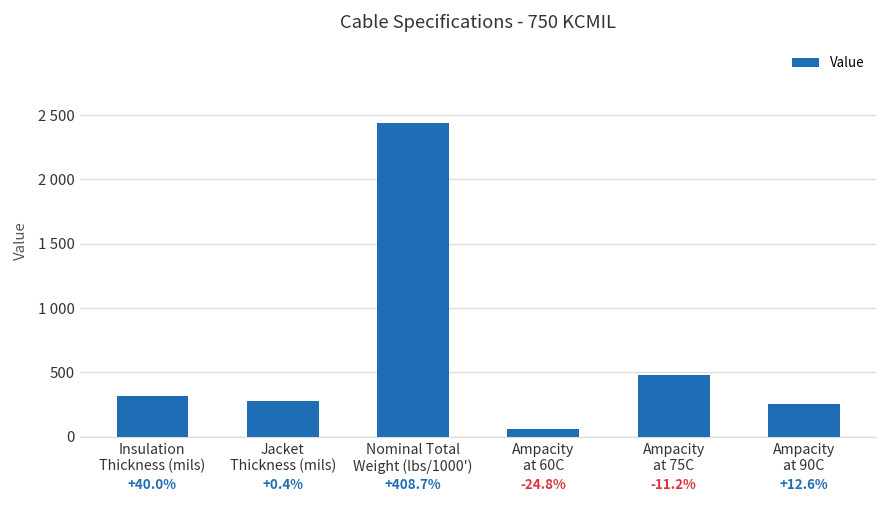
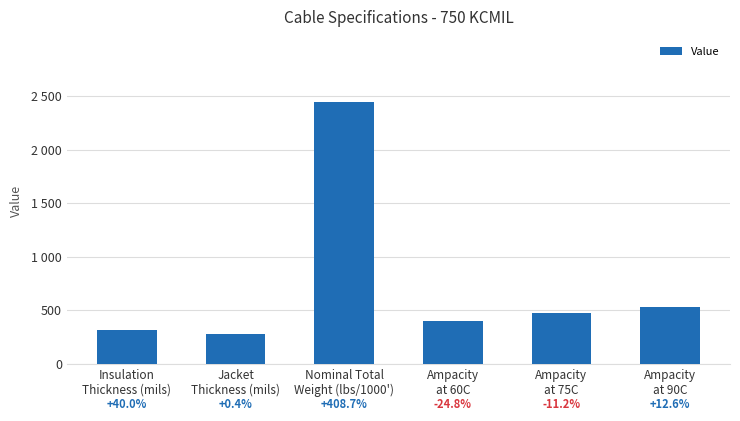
  {
    "Insulation Thickness (mils)": 310,
    "Jacket Thickness (mils)": 280,
    "Nominal Total Weight (lbs/1000')": 2440,
-   "Ampacity at 60C": 60,
+   "Ampacity at 60C": 400,
    "Ampacity at 75C": 480,
-   "Ampacity at 90C": 250
+   "Ampacity at 90C": 540
  }
